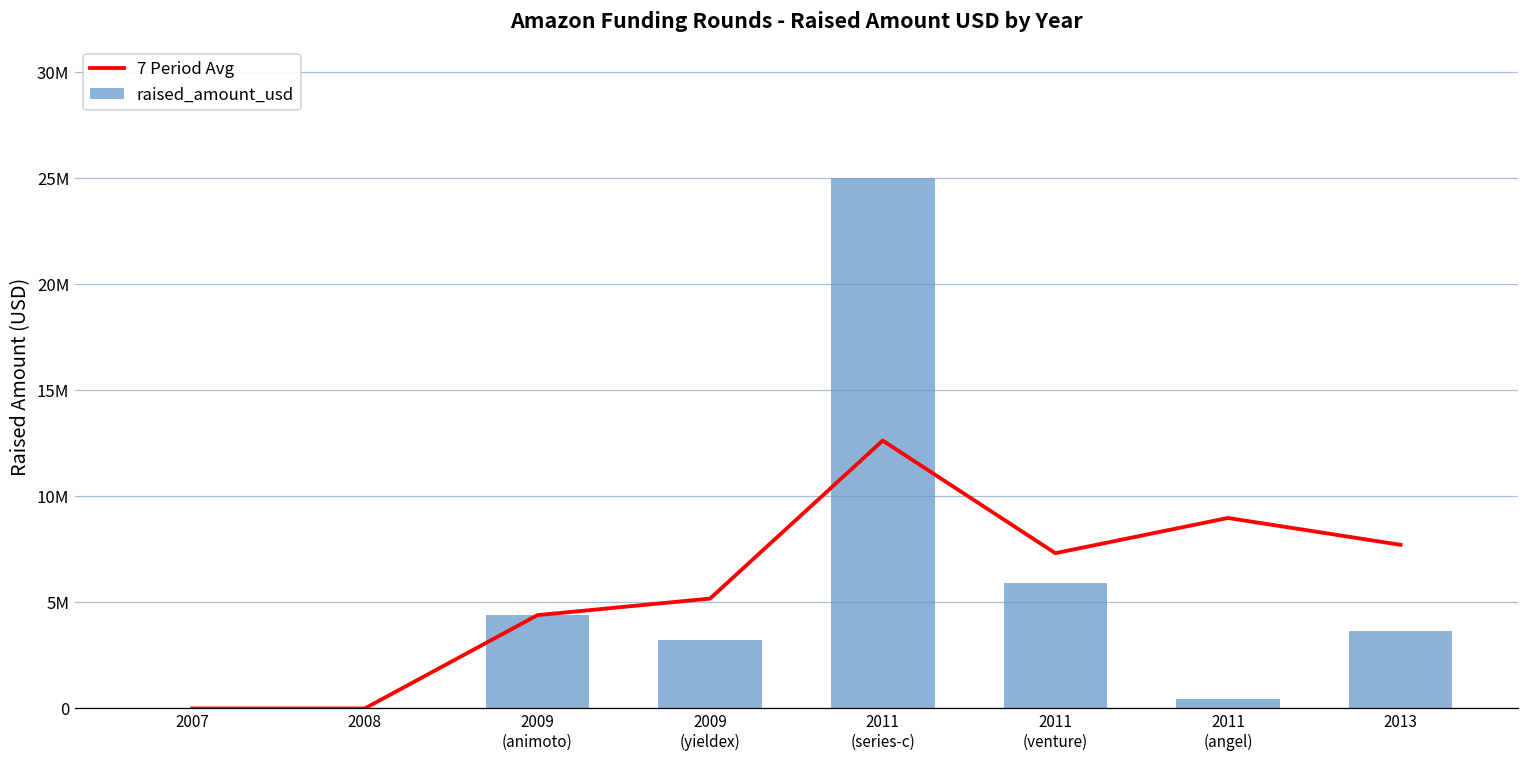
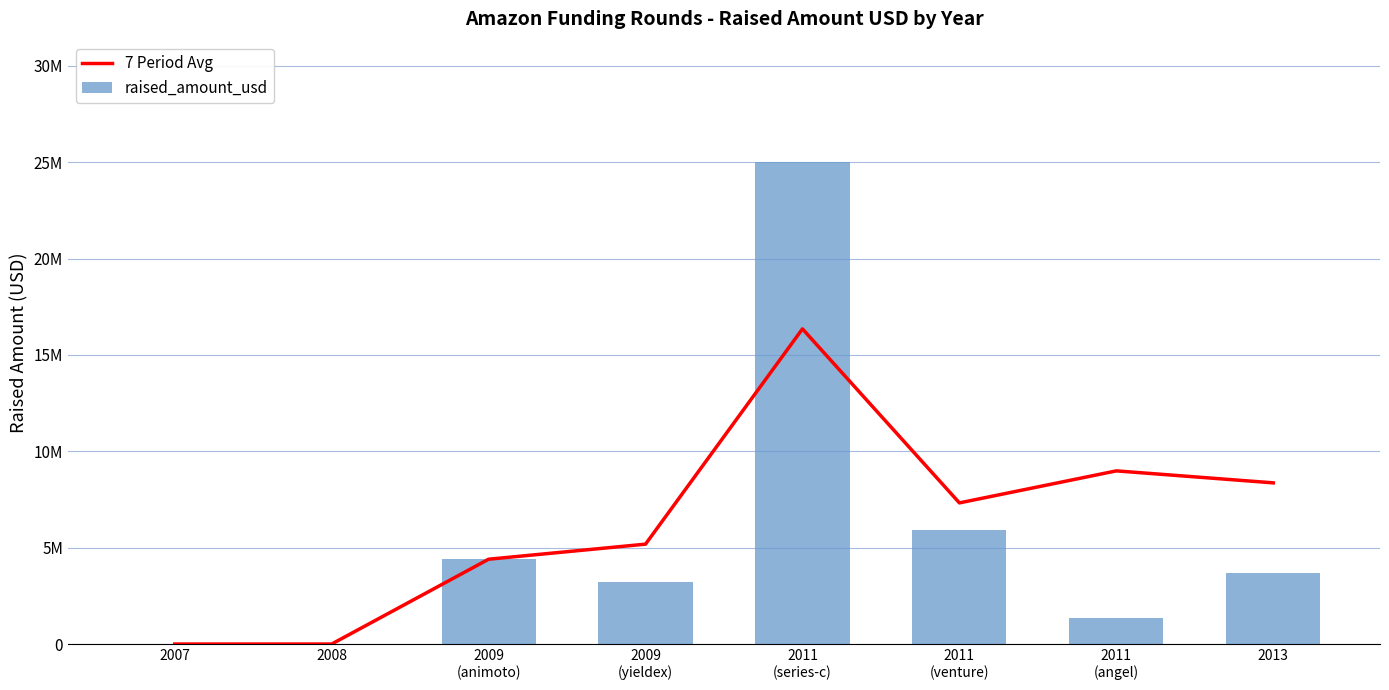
  {
    "7 Period Avg": {
      "2007": 0,
      "2008": 0,
      "2009 (animoto)": 4400000,
      "2009 (yieldex)": 5200000,
-     "2011 (series-c)": 12600000,
+     "2011 (series-c)": 16300000,
      "2011 (venture)": 7300000,
      "2011 (angel)": 9000000,
-     "2013": 7700000
+     "2013": 8400000
    },
    "raised_amount_usd": {
      "2007": 0,
      "2008": 0,
      "2009 (animoto)": 4400000,
      "2009 (yieldex)": 3200000,
      "2011 (series-c)": 25000000,
      "2011 (venture)": 5900000,
-     "2011 (angel)": 500000,
+     "2011 (angel)": 1300000,
      "2013": 3700000
    }
  }
